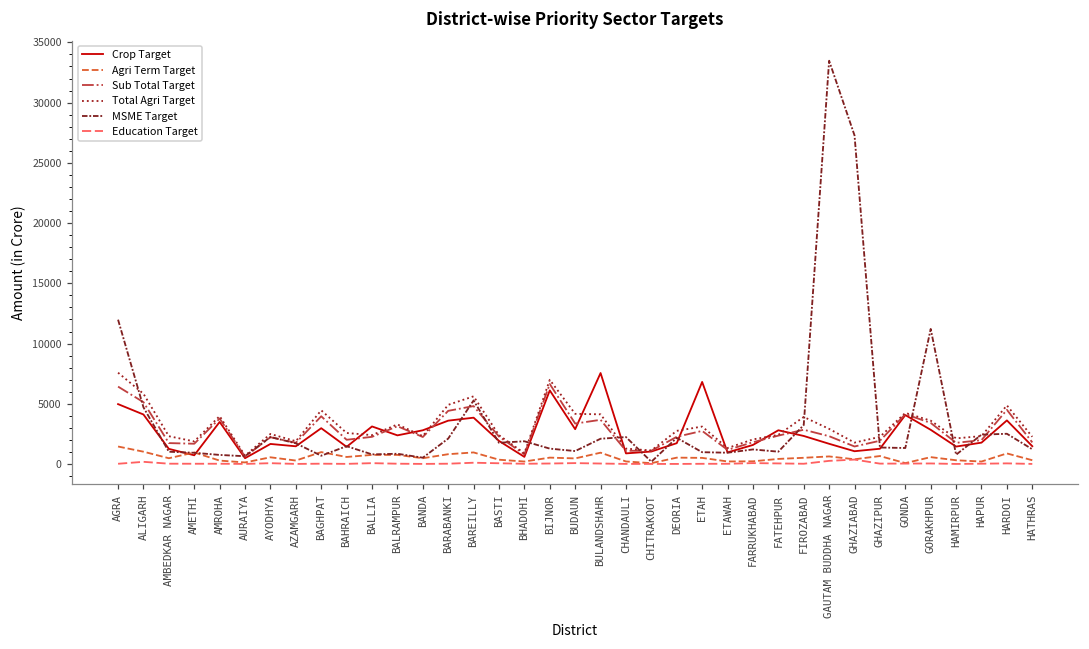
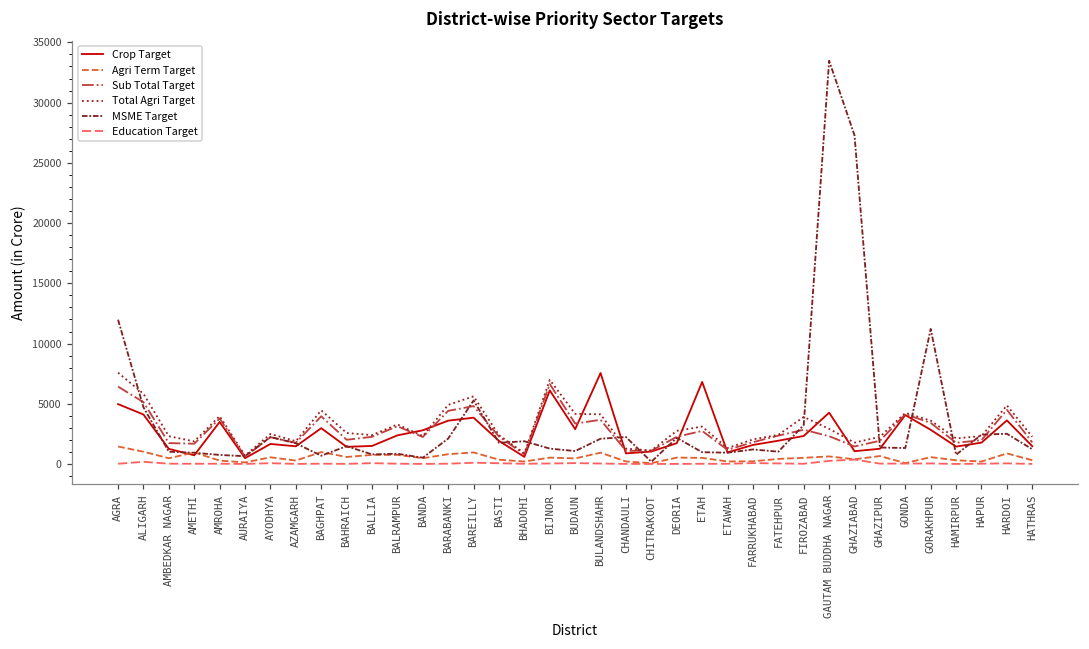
  {
    "Crop Target": {
      "AGRA": 5000,
      "ALIGARH": 4100,
      "AMBEDKAR NAGAR": 1300,
      "AMROHA": 3500,
      "AYODHYA": 1700,
      "AZAMGARH": 1500,
      "BAGHPAT": 3000,
-     "BALLIA": 3100,
+     "BALLIA": 1500,
      "BALRAMPUR": 2400,
      "BANDA": 2800,
      "BARABANKI": 3600,
      "BAREILLY": 3800,
      "BIJNOR": 6100,
      "BUDAUN": 2900,
      "BULANDSHAHR": 7600,
      "DEORIA": 1700,
      "ETAH": 6800,
-     "FATEHPUR": 2800,
+     "FATEHPUR": 1900,
      "FIROZABAD": 2300,
-     "GAUTAM BUDDHA NAGAR": 1700,
+     "GAUTAM BUDDHA NAGAR": 4300,
      "GHAZIABAD": 1100,
      "GORAKHPUR": 2800,
      "HAMIRPUR": 1400,
      "HARDOI": 3600,
      "HATHRAS": 1500
    }
  }
